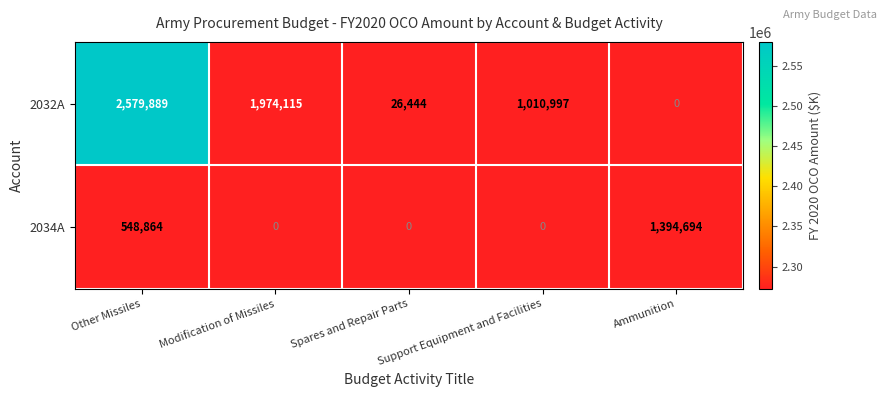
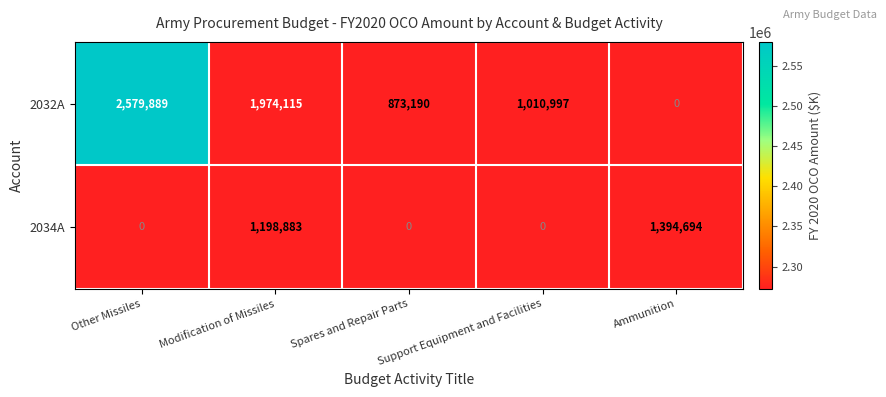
  {
    "2032A": {
      "Other Missiles": "2,579,889",
      "Modification of Missiles": "1,974,115",
-     "Spares and Repair Parts": "26,444",
+     "Spares and Repair Parts": "873,190",
      "Support Equipment and Facilities": "1,010,997",
      "Ammunition": "0"
    },
    "2034A": {
-     "Other Missiles": "548,864",
-     "Modification of Missiles": "0",
+     "Other Missiles": "0",
+     "Modification of Missiles": "1,198,883",
      "Spares and Repair Parts": "0",
      "Support Equipment and Facilities": "0",
      "Ammunition": "1,394,694"
    }
  }
